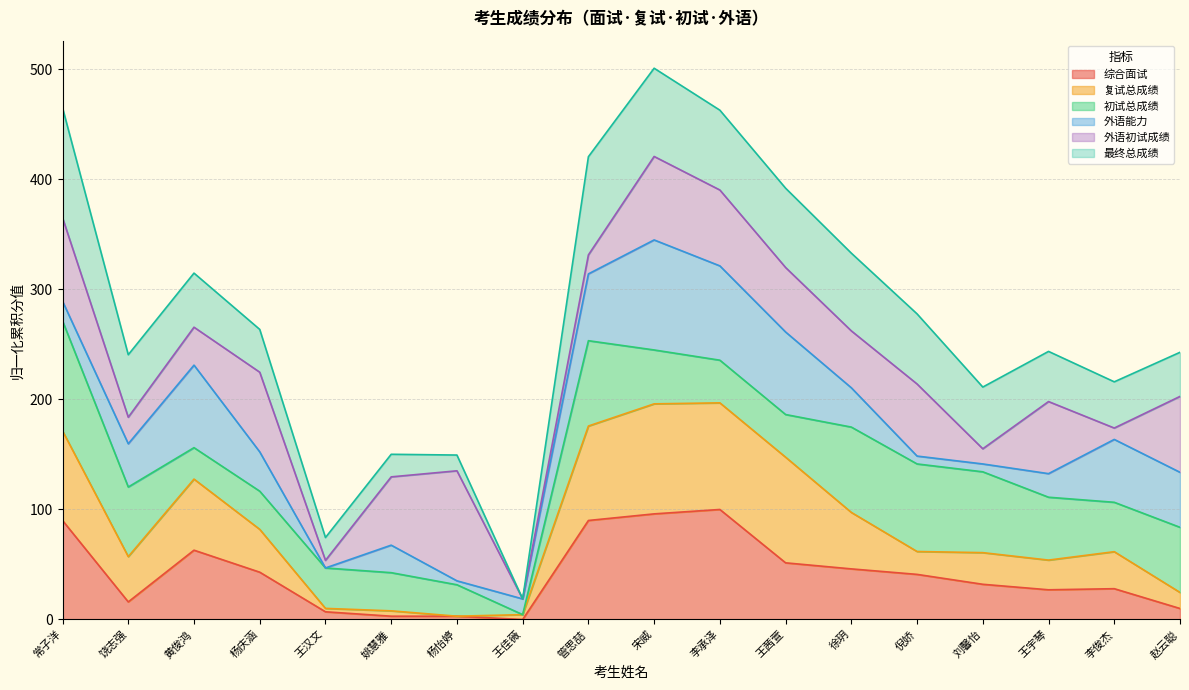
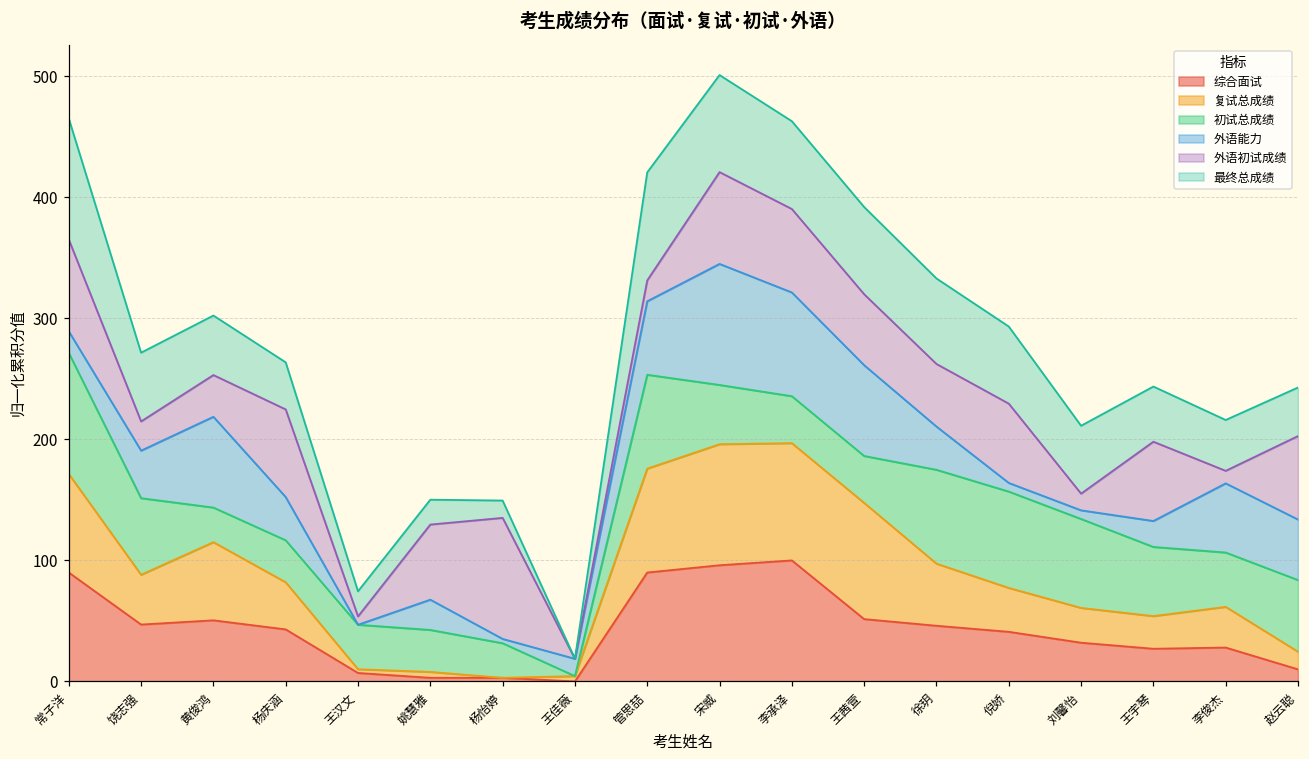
  {
    "综合面试": {
      "常子洋": 90,
-     "饶志强": 16,
-     "黄俊鸿": 63,
+     "饶志强": 47,
+     "黄俊鸿": 51,
      "杨庆涵": 43,
      "王汉文": 7,
      "姚慧雅": 3,
      "王佳薇": 0,
      "管思喆": 90,
      "宋威": 96,
      "李承泽": 100,
      "王茜萱": 52,
      "徐玥": 46,
      "倪娇": 41,
      "刘馨怡": 32,
      "王宇琴": 27,
      "李俊杰": 28,
      "赵云聪": 10
    },
    "复试总成绩": {
      "常子洋": 81,
      "饶志强": 41,
      "黄俊鸿": 65,
      "杨庆涵": 39,
      "王汉文": 3,
      "姚慧雅": 5,
      "管思喆": 86,
      "宋威": 100,
      "李承泽": 97,
      "王茜萱": 96,
      "徐玥": 51,
-     "倪娇": 21,
+     "倪娇": 36,
      "刘馨怡": 29,
      "王宇琴": 27,
      "李俊杰": 34,
      "赵云聪": 15
    },
    "外语初试成绩": {
      "常子洋": 76,
      "饶志强": 24,
      "黄俊鸿": 34,
      "杨庆涵": 72,
      "王汉文": 7,
      "姚慧雅": 62,
      "杨怡婷": 100,
      "管思喆": 17,
      "宋威": 76,
      "李承泽": 69,
      "王茜萱": 59,
      "徐玥": 52,
      "倪娇": 66,
      "刘馨怡": 14,
      "王宇琴": 66,
      "李俊杰": 10,
      "赵云聪": 69
    }
  }
